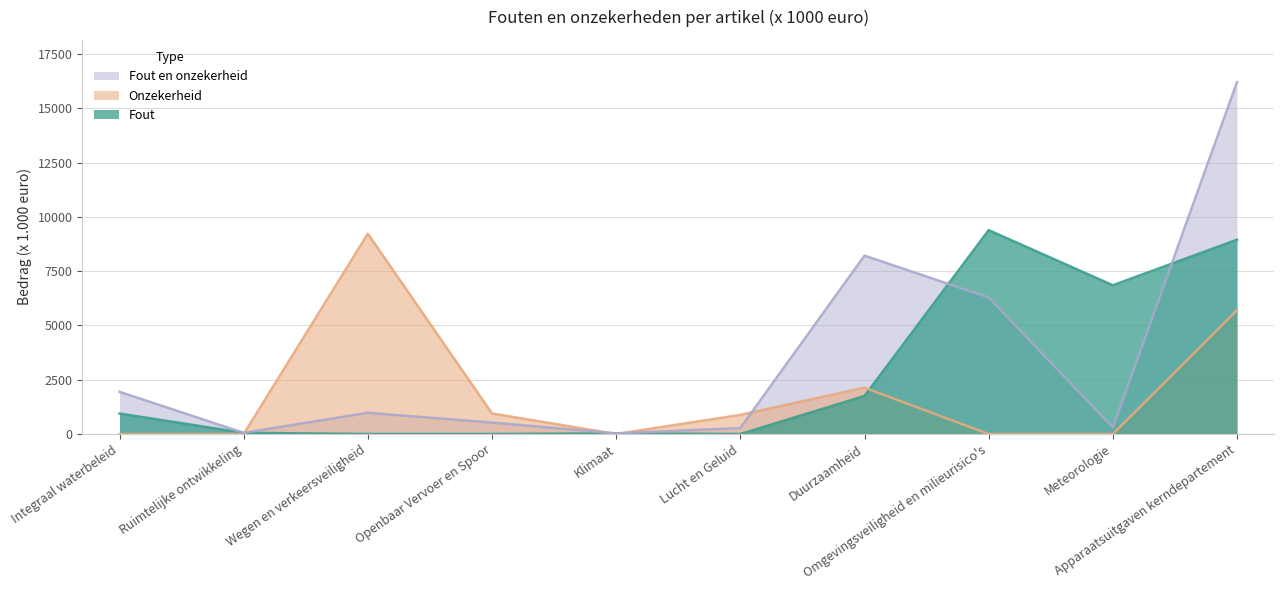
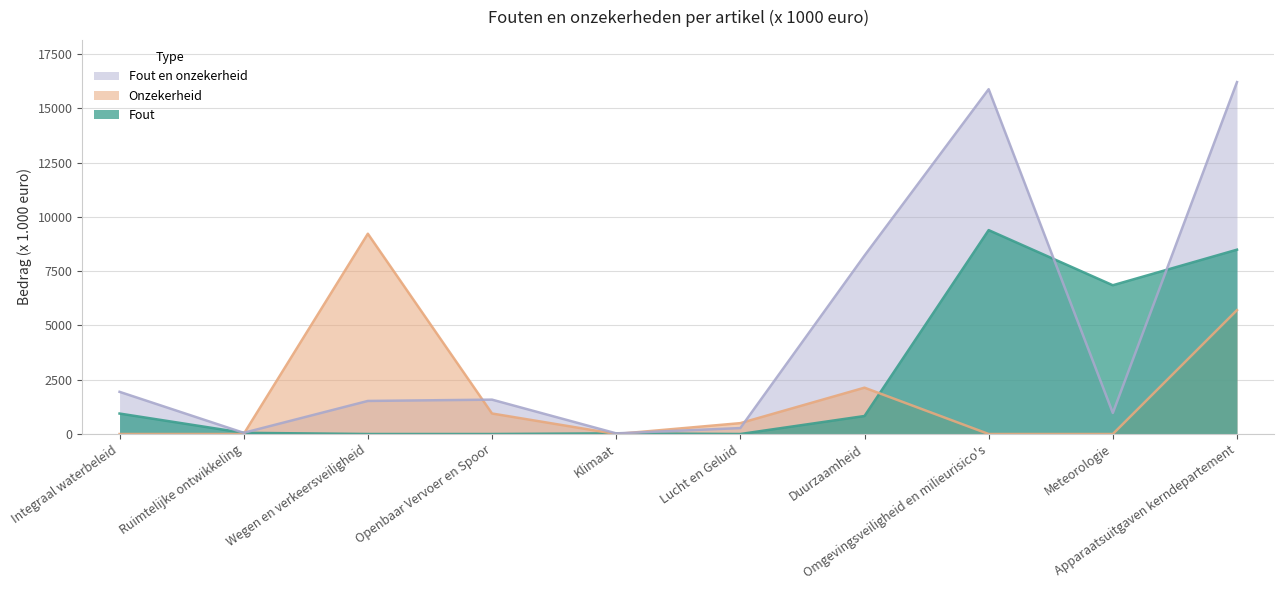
  {
    "Fout en onzekerheid": {
      "Integraal waterbeleid": 1900,
-     "Wegen en verkeersveiligheid": 1000,
-     "Openbaar Vervoer en Spoor": 500,
+     "Wegen en verkeersveiligheid": 1500,
+     "Openbaar Vervoer en Spoor": 1600,
      "Lucht en Geluid": 300,
      "Duurzaamheid": 8200,
-     "Omgevingsveiligheid en milieurisico's": 6300,
-     "Meteorologie": 300,
+     "Omgevingsveiligheid en milieurisico's": 15900,
+     "Meteorologie": 1000,
      "Apparaatsuitgaven kerndepartement": 16200
    },
    "Onzekerheid": {
      "Integraal waterbeleid": 0,
      "Wegen en verkeersveiligheid": 9200,
      "Openbaar Vervoer en Spoor": 900,
-     "Lucht en Geluid": 900,
+     "Lucht en Geluid": 500,
      "Duurzaamheid": 2100,
      "Omgevingsveiligheid en milieurisico's": 0,
      "Meteorologie": 0,
      "Apparaatsuitgaven kerndepartement": 5700
    },
    "Fout": {
      "Integraal waterbeleid": 900,
      "Wegen en verkeersveiligheid": 0,
      "Openbaar Vervoer en Spoor": 0,
      "Lucht en Geluid": 0,
-     "Duurzaamheid": 1800,
+     "Duurzaamheid": 800,
      "Omgevingsveiligheid en milieurisico's": 9400,
      "Meteorologie": 6900,
-     "Apparaatsuitgaven kerndepartement": 8900
+     "Apparaatsuitgaven kerndepartement": 8500
    }
  }
